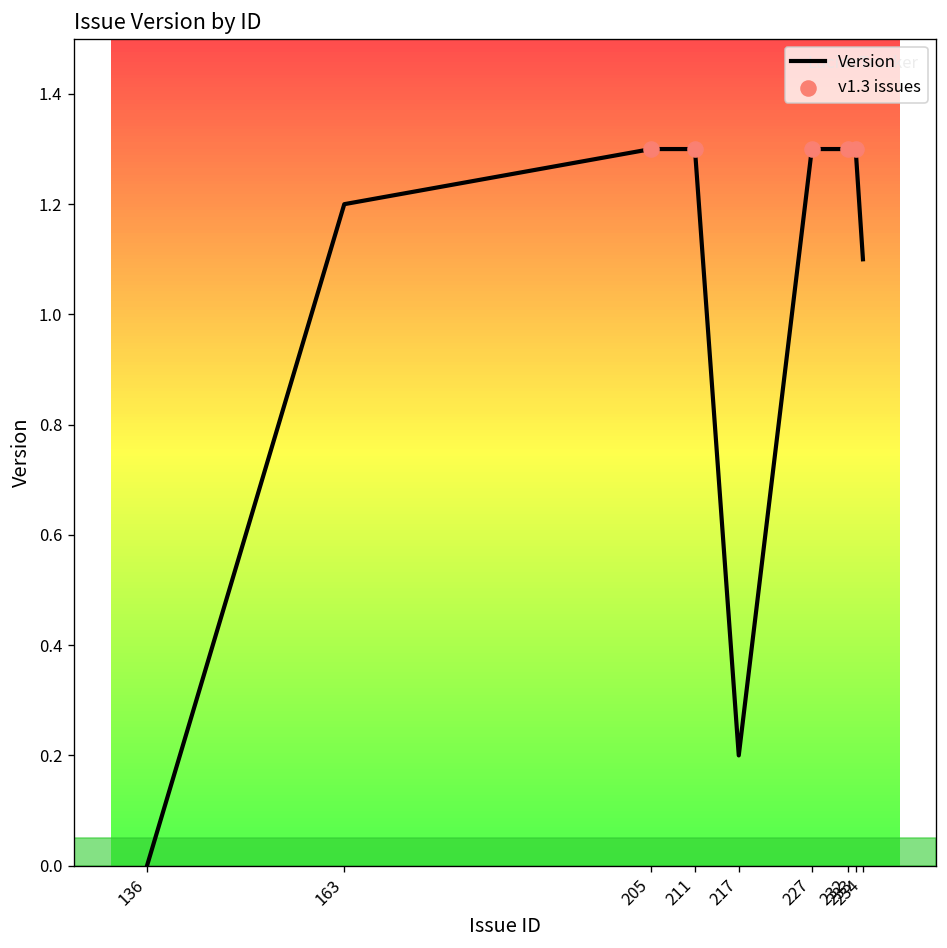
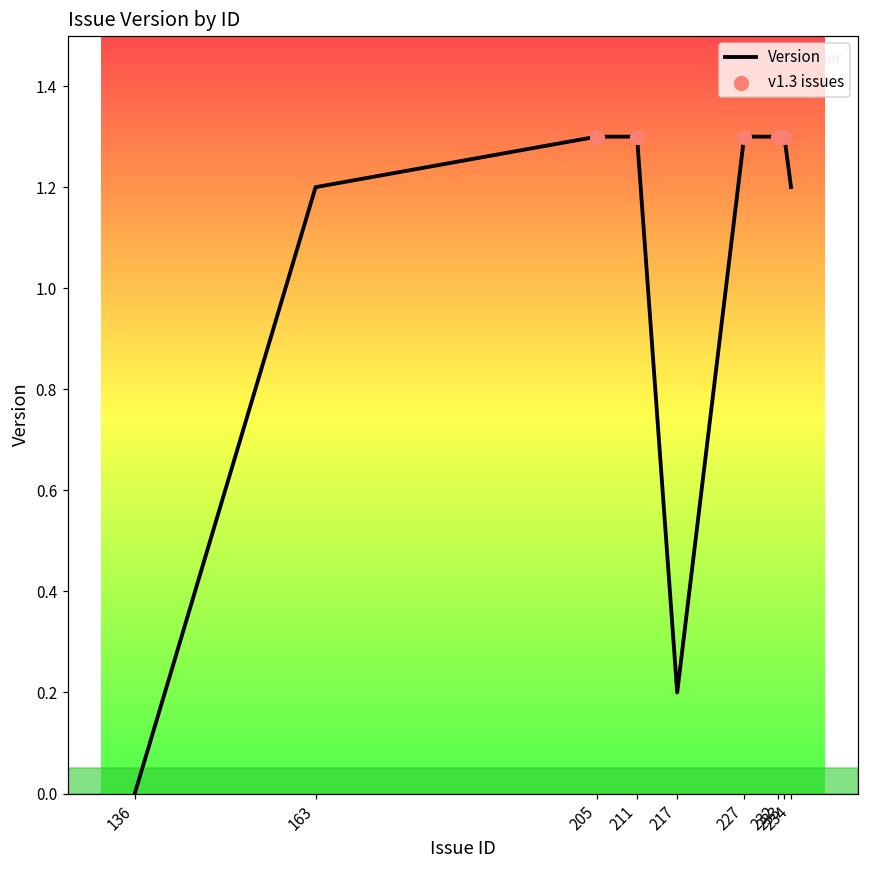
  {
    "Version": {
      "163": 1.2,
      "217": 0.2,
-     "234": 1.1
+     "234": 1.2
    }
  }
